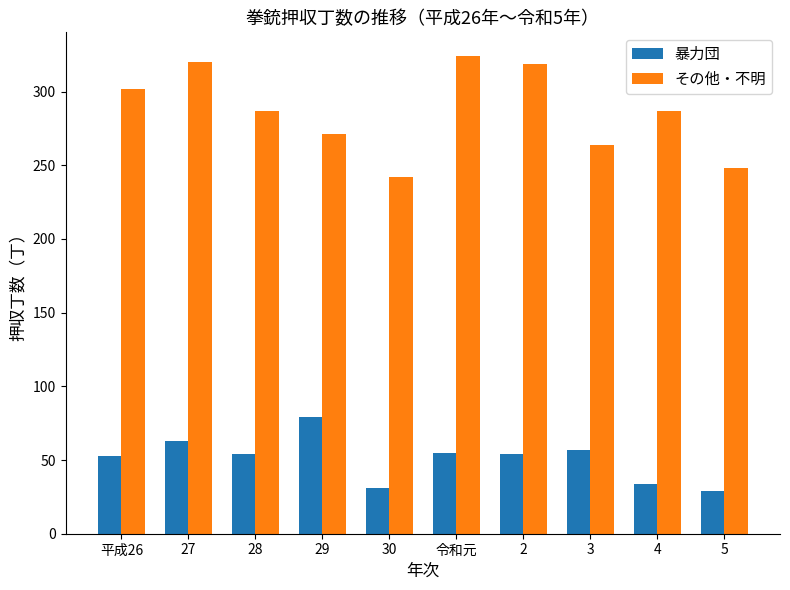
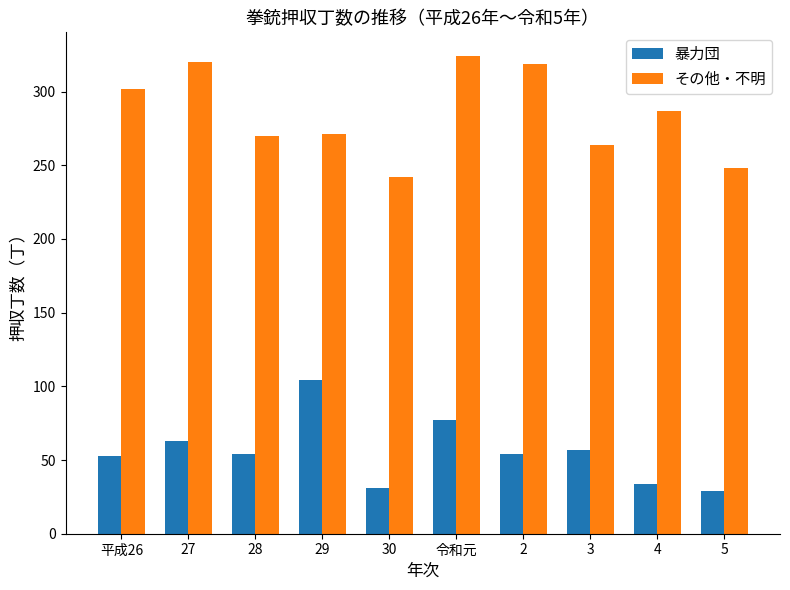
  {
    "暴力団": {
      "平成26": 53,
      "27": 63,
      "28": 54,
-     "29": 79,
+     "29": 104,
      "30": 31,
-     "令和元": 55,
+     "令和元": 77,
      "2": 54,
      "3": 57,
      "4": 34,
      "5": 29
    },
    "その他・不明": {
      "平成26": 302,
      "27": 320,
-     "28": 287,
+     "28": 270,
      "29": 271,
      "30": 242,
      "令和元": 324,
      "2": 319,
      "3": 264,
      "4": 287,
      "5": 248
    }
  }
